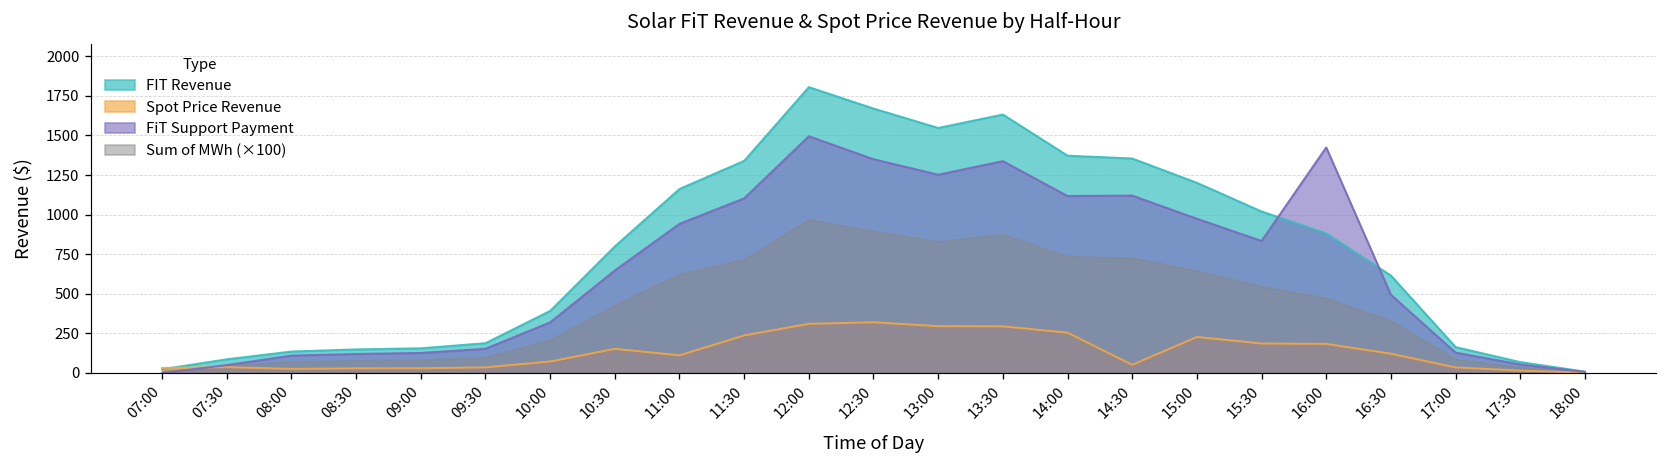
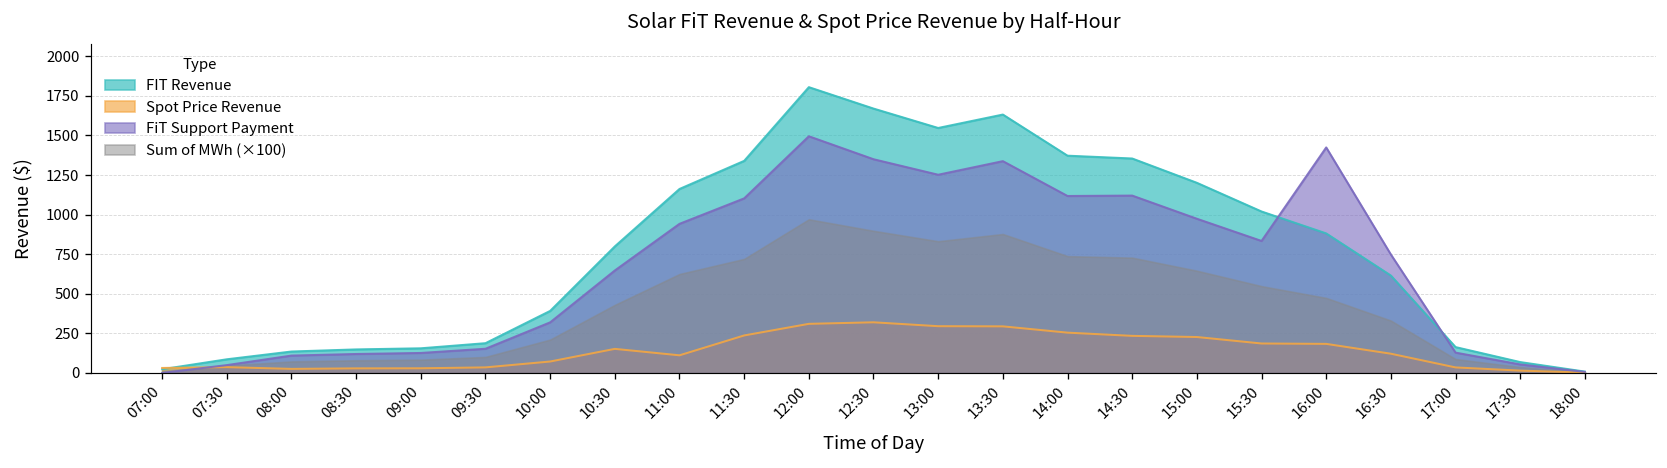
  {
    "FIT Revenue": {
      "07:30": 90,
      "08:00": 140,
      "08:30": 150,
      "09:00": 160,
      "09:30": 190,
      "10:00": 390,
      "10:30": 800,
      "11:00": 1160,
      "11:30": 1340,
      "12:00": 1810,
      "12:30": 1670,
      "13:00": 1550,
      "13:30": 1630,
      "14:00": 1370,
      "14:30": 1350,
      "15:00": 1200,
      "15:30": 1020,
      "16:00": 880,
      "16:30": 620,
      "17:00": 160
    },
    "Spot Price Revenue": {
      "08:00": 30,
      "08:30": 30,
      "09:00": 30,
      "09:30": 40,
      "10:00": 70,
      "10:30": 150,
      "11:00": 110,
      "11:30": 240,
      "12:00": 310,
      "12:30": 320,
      "13:00": 300,
      "13:30": 290,
      "14:00": 250,
-     "14:30": 50,
+     "14:30": 230,
      "15:00": 230,
      "15:30": 190,
      "16:00": 180,
      "16:30": 120,
      "17:00": 30,
      "17:30": 10
    },
    "FiT Support Payment": {
      "08:00": 110,
      "08:30": 120,
      "09:00": 130,
      "09:30": 150,
      "10:00": 320,
      "10:30": 650,
      "11:00": 940,
      "11:30": 1100,
      "12:00": 1500,
      "12:30": 1350,
      "13:00": 1250,
      "13:30": 1340,
      "14:00": 1120,
      "14:30": 1120,
      "15:00": 970,
      "15:30": 830,
      "16:00": 1420,
-     "16:30": 490,
+     "16:30": 750,
      "17:00": 130
    },
    "Sum of MWh (×100)": {
      "08:00": 70,
      "08:30": 80,
      "09:00": 80,
      "09:30": 100,
      "10:00": 210,
      "10:30": 430,
      "11:00": 620,
      "11:30": 720,
      "12:00": 970,
      "12:30": 900,
      "13:00": 830,
      "13:30": 880,
      "14:00": 740,
      "14:30": 730,
      "15:00": 650,
      "15:30": 550,
      "16:00": 470,
      "16:30": 330,
      "17:00": 90
    }
  }
